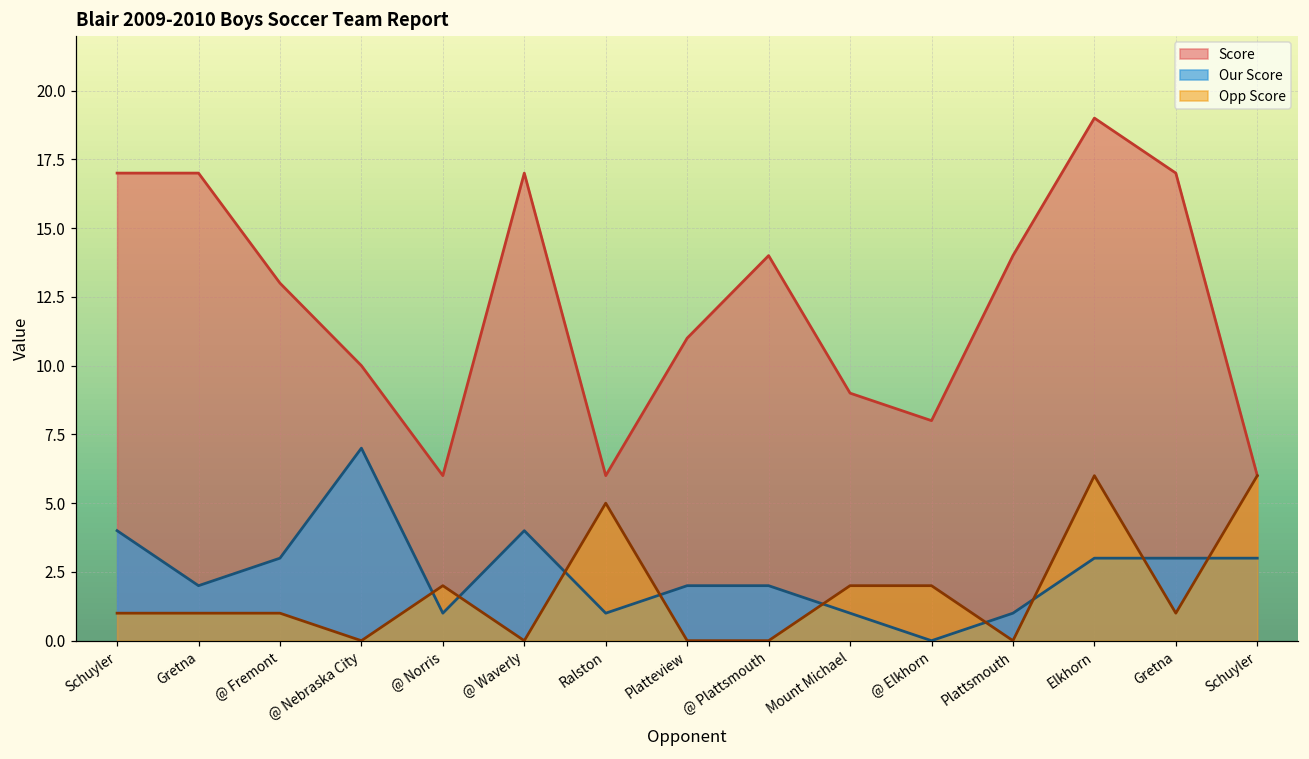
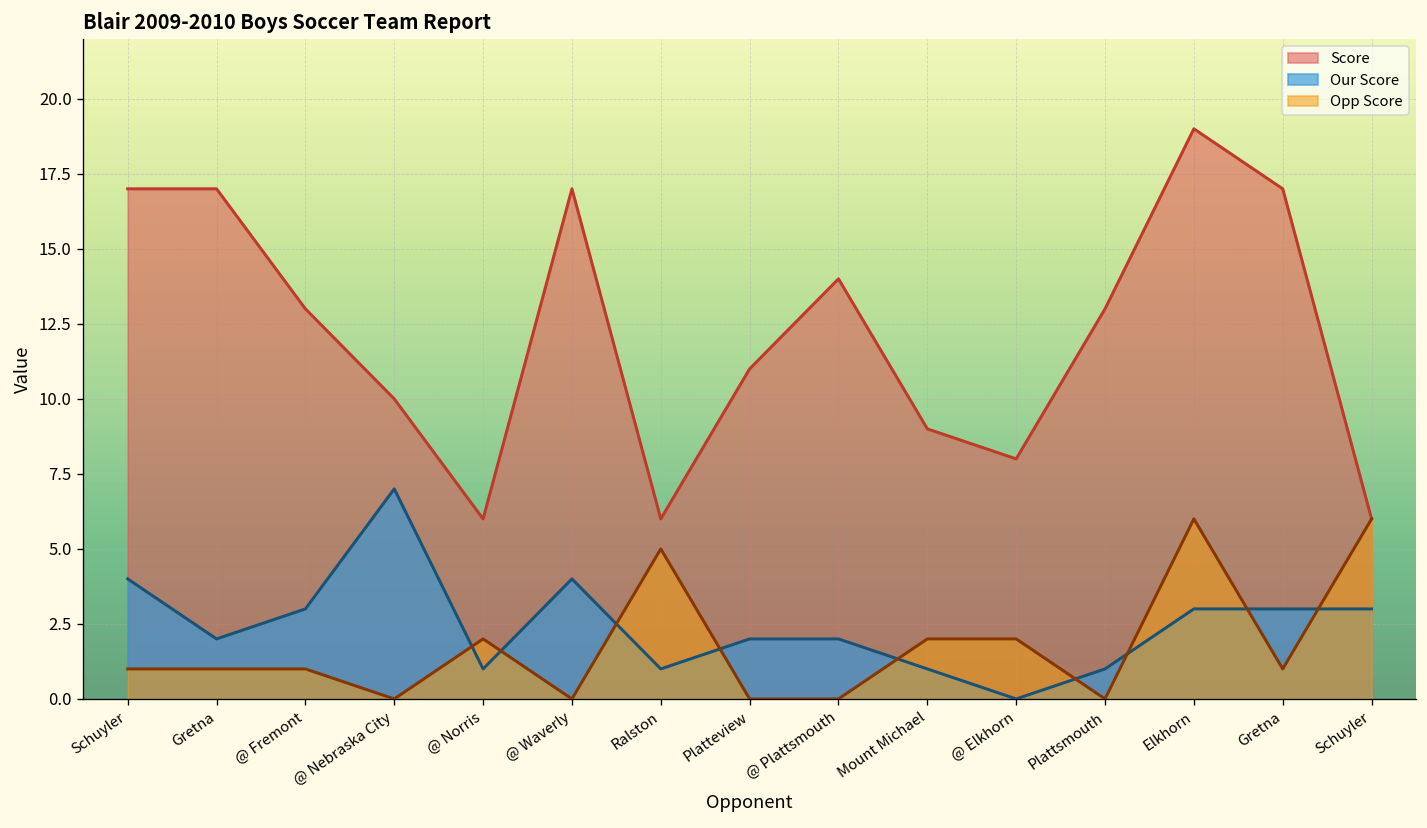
  {
    "Score": {
      "@ Fremont": 13.0,
      "@ Nebraska City": 10.0,
      "@ Norris": 6.0,
      "@ Waverly": 17.0,
      "Ralston": 6.0,
      "Platteview": 11.0,
      "@ Plattsmouth": 14.0,
      "Mount Michael": 9.0,
      "@ Elkhorn": 8.0,
-     "Plattsmouth": 14.0,
+     "Plattsmouth": 13.0,
      "Elkhorn": 19.0
    },
    "Our Score": {
      "@ Fremont": 3.0,
      "@ Nebraska City": 7.0,
      "@ Norris": 1.0,
      "@ Waverly": 4.0,
      "Ralston": 1.0,
      "Platteview": 2.0,
      "@ Plattsmouth": 2.0,
      "Mount Michael": 1.0,
      "@ Elkhorn": 0.0,
      "Plattsmouth": 1.0,
      "Elkhorn": 3.0
    },
    "Opp Score": {
      "@ Fremont": 1.0,
      "@ Nebraska City": 0.0,
      "@ Norris": 2.0,
      "@ Waverly": 0.0,
      "Ralston": 5.0,
      "Platteview": 0.0,
      "@ Plattsmouth": 0.0,
      "Mount Michael": 2.0,
      "@ Elkhorn": 2.0,
      "Plattsmouth": 0.0,
      "Elkhorn": 6.0
    }
  }
